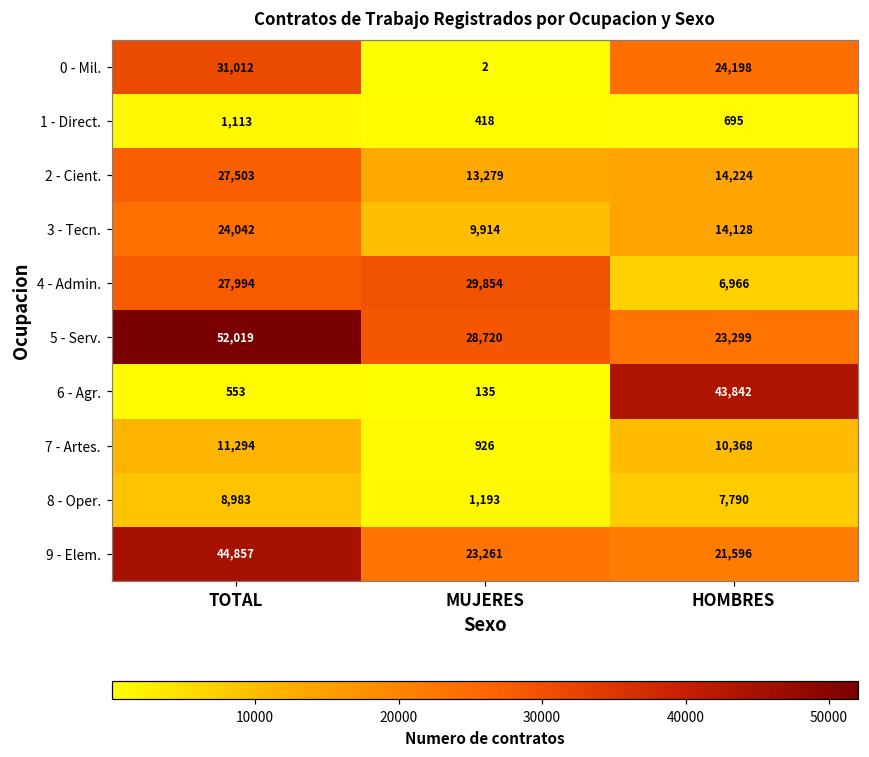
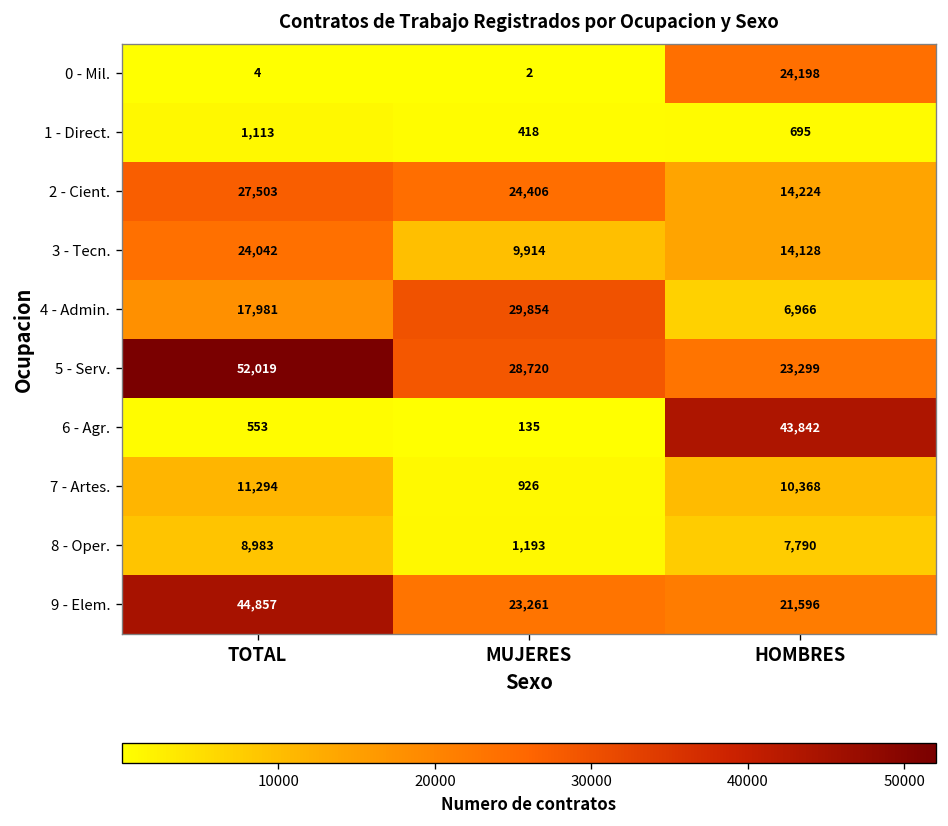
  {
    "0 - Mil.": {
-     "TOTAL": "31,012",
+     "TOTAL": "4",
      "MUJERES": "2",
      "HOMBRES": "24,198"
    },
    "1 - Direct.": {
      "TOTAL": "1,113",
      "MUJERES": "418",
      "HOMBRES": "695"
    },
    "2 - Cient.": {
      "TOTAL": "27,503",
-     "MUJERES": "13,279",
+     "MUJERES": "24,406",
      "HOMBRES": "14,224"
    },
    "3 - Tecn.": {
      "TOTAL": "24,042",
      "MUJERES": "9,914",
      "HOMBRES": "14,128"
    },
    "4 - Admin.": {
-     "TOTAL": "27,994",
+     "TOTAL": "17,981",
      "MUJERES": "29,854",
      "HOMBRES": "6,966"
    },
    "5 - Serv.": {
      "TOTAL": "52,019",
      "MUJERES": "28,720",
      "HOMBRES": "23,299"
    },
    "6 - Agr.": {
      "TOTAL": "553",
      "MUJERES": "135",
      "HOMBRES": "43,842"
    },
    "7 - Artes.": {
      "TOTAL": "11,294",
      "MUJERES": "926",
      "HOMBRES": "10,368"
    },
    "8 - Oper.": {
      "TOTAL": "8,983",
      "MUJERES": "1,193",
      "HOMBRES": "7,790"
    },
    "9 - Elem.": {
      "TOTAL": "44,857",
      "MUJERES": "23,261",
      "HOMBRES": "21,596"
    }
  }
